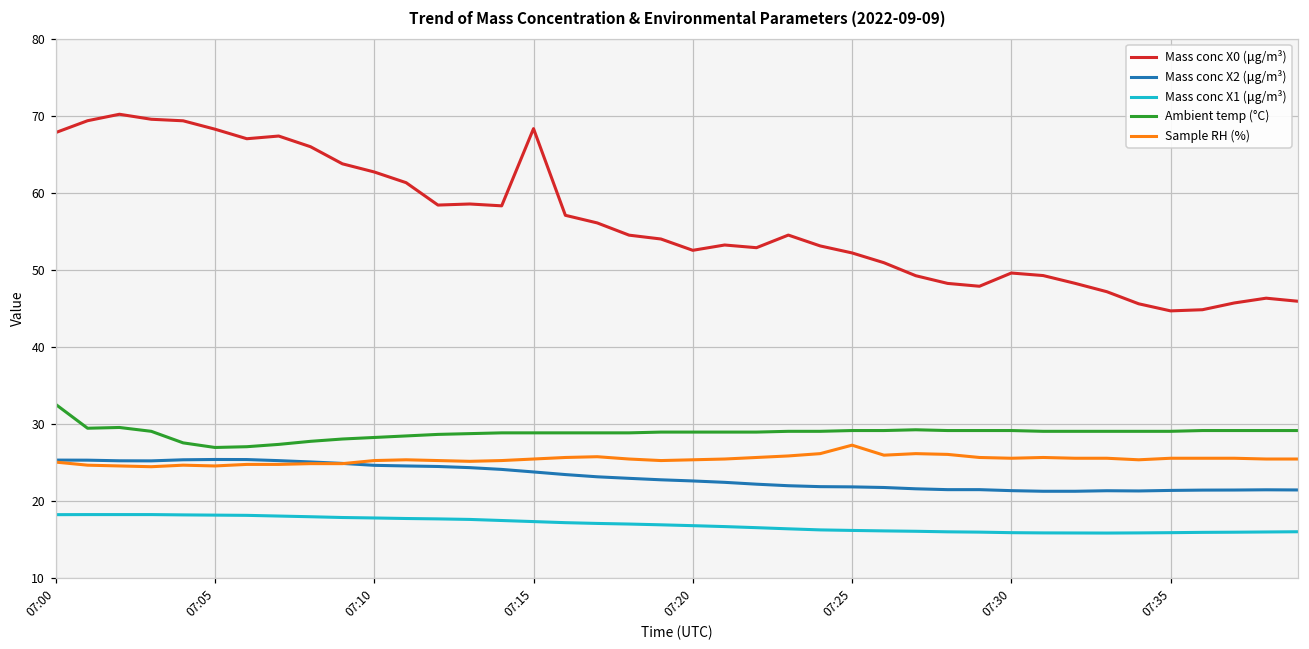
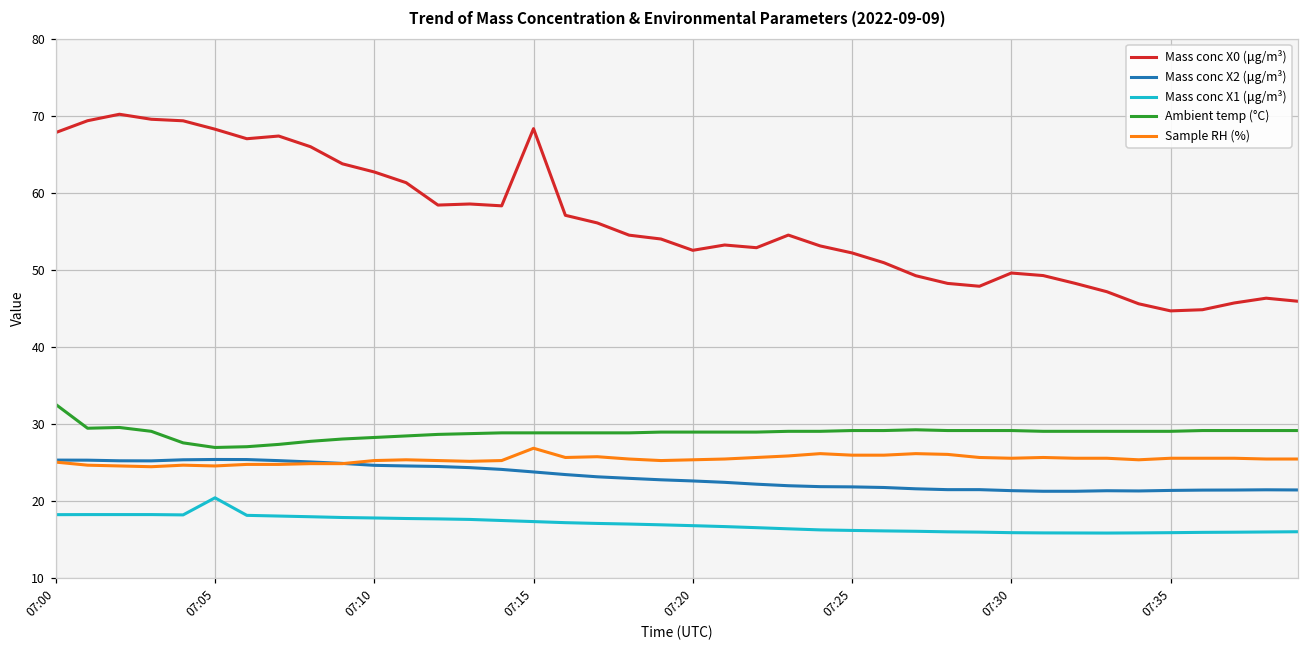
  {
    "Mass conc X0 (μg/m³)": {
      "07:00": 68,
      "07:05": 68,
      "07:10": 63,
      "07:15": 68,
      "07:20": 53,
      "07:25": 52,
      "07:30": 50,
      "07:35": 45
    },
    "Mass conc X2 (μg/m³)": {
      "07:05": 25,
      "07:10": 25,
      "07:15": 24,
      "07:20": 23,
      "07:25": 22,
      "07:30": 21,
      "07:35": 21
    },
    "Mass conc X1 (μg/m³)": {
      "07:00": 18,
-     "07:05": 18,
+     "07:05": 20,
      "07:10": 18,
      "07:15": 17,
      "07:20": 17,
      "07:25": 16,
      "07:30": 16,
      "07:35": 16
    },
    "Ambient temp (°C)": {
      "07:00": 33,
      "07:05": 27,
      "07:10": 28,
      "07:15": 29,
      "07:20": 29,
      "07:25": 29,
      "07:30": 29,
      "07:35": 29
    },
    "Sample RH (%)": {
      "07:05": 25,
      "07:10": 25,
-     "07:15": 25,
+     "07:15": 27,
      "07:20": 25,
-     "07:25": 27,
+     "07:25": 26,
      "07:30": 26,
      "07:35": 26
    }
  }
